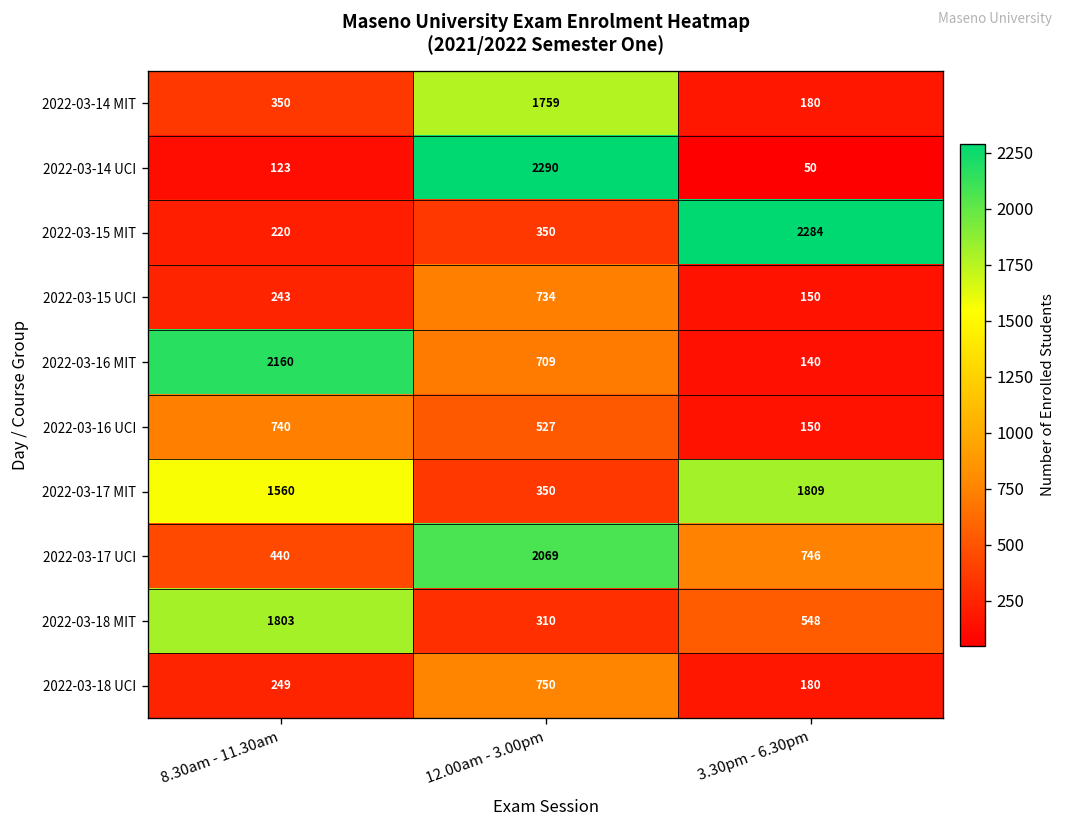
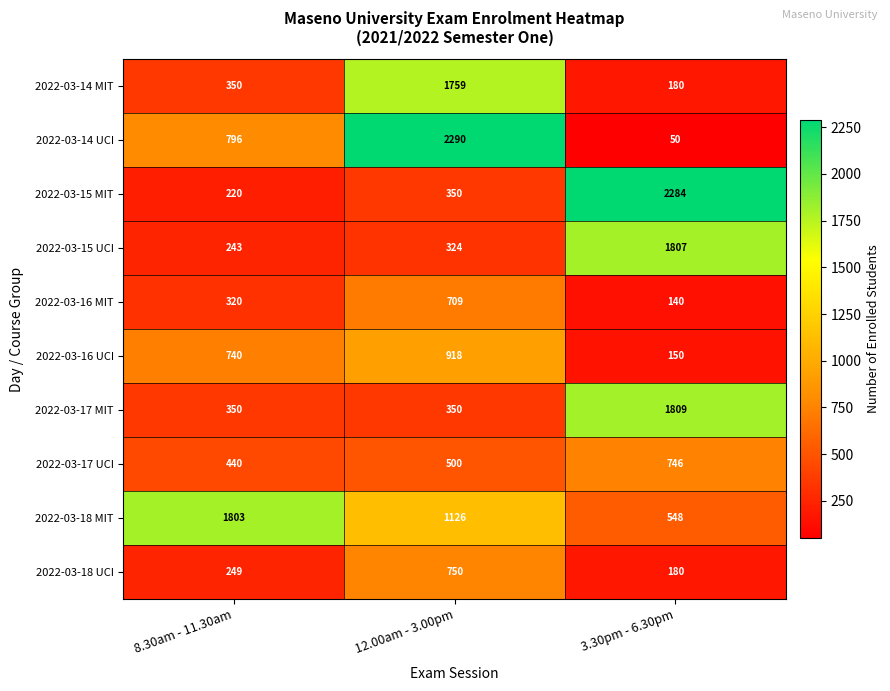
  {
    "2022-03-14 MIT": {
      "8.30am - 11.30am": 350,
      "12.00am - 3.00pm": 1759,
      "3.30pm - 6.30pm": 180
    },
    "2022-03-14 UCI": {
-     "8.30am - 11.30am": 123,
+     "8.30am - 11.30am": 796,
      "12.00am - 3.00pm": 2290,
      "3.30pm - 6.30pm": 50
    },
    "2022-03-15 MIT": {
      "8.30am - 11.30am": 220,
      "12.00am - 3.00pm": 350,
      "3.30pm - 6.30pm": 2284
    },
    "2022-03-15 UCI": {
      "8.30am - 11.30am": 243,
-     "12.00am - 3.00pm": 734,
-     "3.30pm - 6.30pm": 150
+     "12.00am - 3.00pm": 324,
+     "3.30pm - 6.30pm": 1807
    },
    "2022-03-16 MIT": {
-     "8.30am - 11.30am": 2160,
+     "8.30am - 11.30am": 320,
      "12.00am - 3.00pm": 709,
      "3.30pm - 6.30pm": 140
    },
    "2022-03-16 UCI": {
      "8.30am - 11.30am": 740,
-     "12.00am - 3.00pm": 527,
+     "12.00am - 3.00pm": 918,
      "3.30pm - 6.30pm": 150
    },
    "2022-03-17 MIT": {
-     "8.30am - 11.30am": 1560,
+     "8.30am - 11.30am": 350,
      "12.00am - 3.00pm": 350,
      "3.30pm - 6.30pm": 1809
    },
    "2022-03-17 UCI": {
      "8.30am - 11.30am": 440,
-     "12.00am - 3.00pm": 2069,
+     "12.00am - 3.00pm": 500,
      "3.30pm - 6.30pm": 746
    },
    "2022-03-18 MIT": {
      "8.30am - 11.30am": 1803,
-     "12.00am - 3.00pm": 310,
+     "12.00am - 3.00pm": 1126,
      "3.30pm - 6.30pm": 548
    },
    "2022-03-18 UCI": {
      "8.30am - 11.30am": 249,
      "12.00am - 3.00pm": 750,
      "3.30pm - 6.30pm": 180
    }
  }
